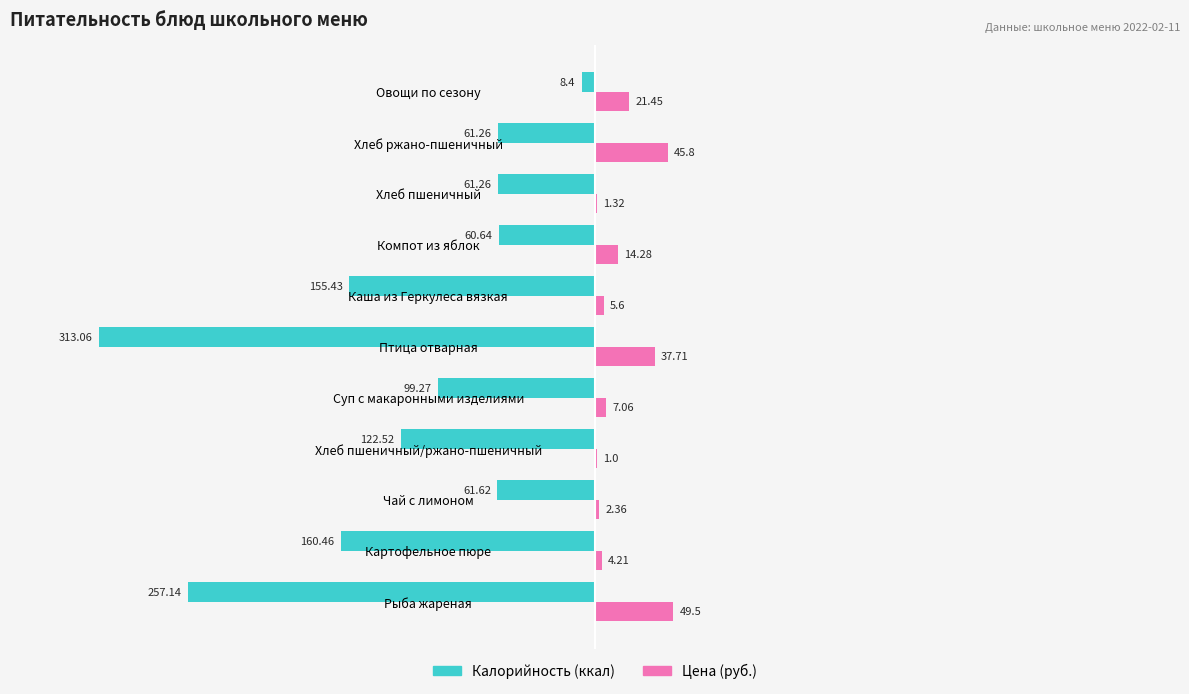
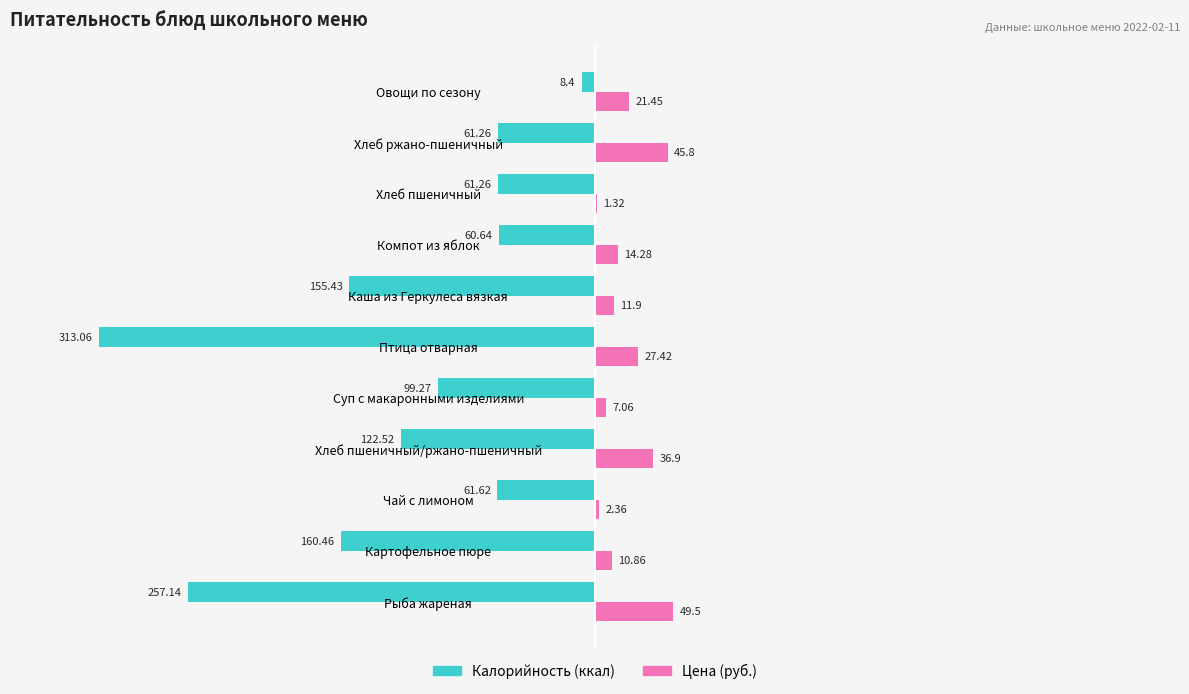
  {
    "Цена (руб.)": {
      "Овощи по сезону": 21.45,
      "Хлеб ржано-пшеничный": 45.8,
      "Хлеб пшеничный": 1.32,
      "Компот из яблок": 14.28,
-     "Каша из Геркулеса вязкая": 5.6,
-     "Птица отварная": 37.71,
+     "Каша из Геркулеса вязкая": 11.9,
+     "Птица отварная": 27.42,
      "Суп с макаронными изделиями": 7.06,
-     "Хлеб пшеничный/ржано-пшеничный": 1.0,
+     "Хлеб пшеничный/ржано-пшеничный": 36.9,
      "Чай с лимоном": 2.36,
-     "Картофельное пюре": 4.21,
+     "Картофельное пюре": 10.86,
      "Рыба жареная": 49.5
    }
  }
